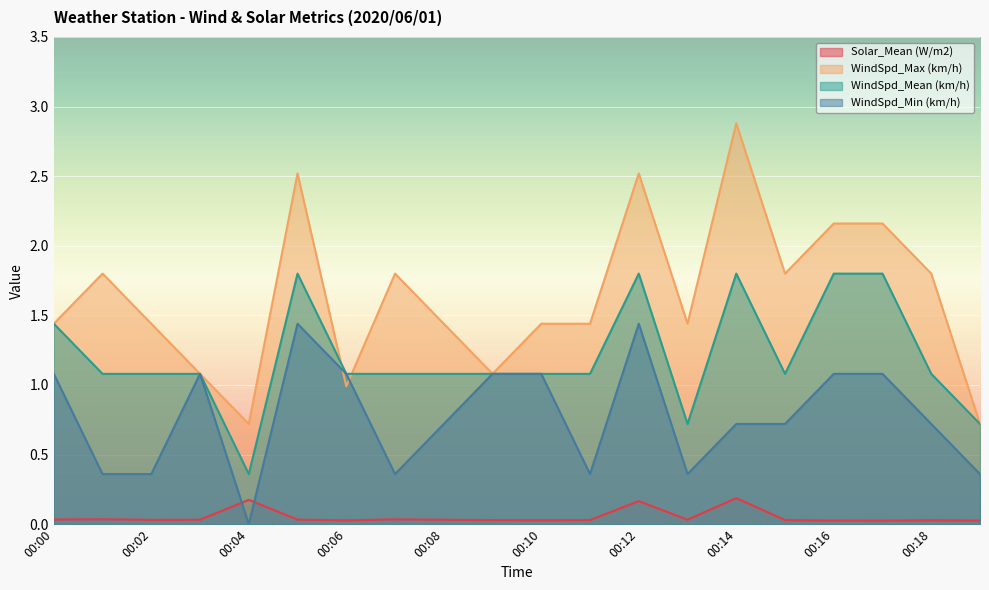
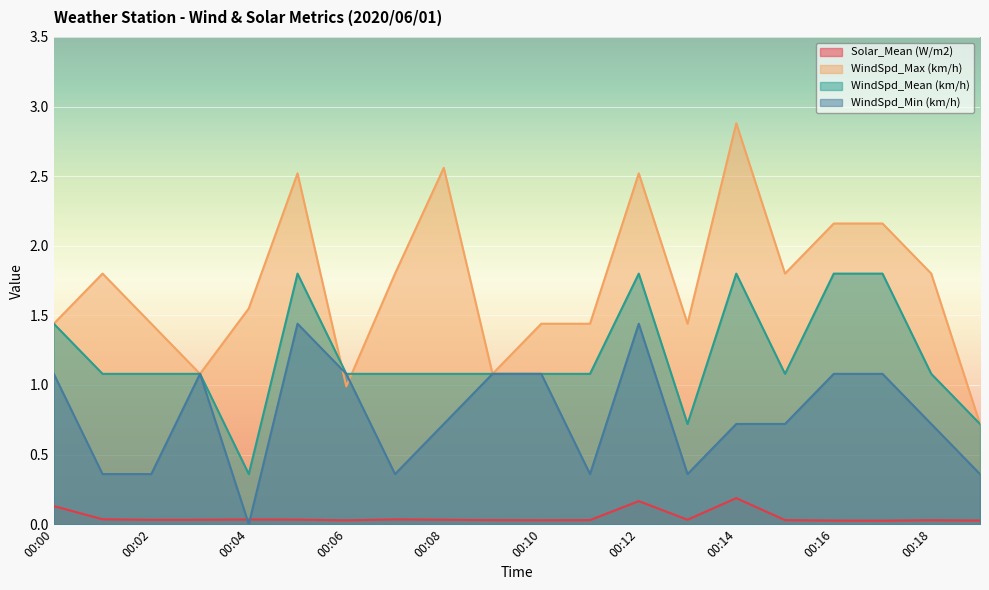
  {
    "Solar_Mean (W/m2)": {
-     "00:00": 0.03,
+     "00:00": 0.13,
      "00:02": 0.03,
-     "00:04": 0.17,
+     "00:04": 0.03,
      "00:06": 0.03,
      "00:08": 0.03,
      "00:10": 0.03,
      "00:12": 0.17,
      "00:14": 0.19,
      "00:16": 0.03,
      "00:18": 0.03
    },
    "WindSpd_Max (km/h)": {
      "00:02": 1.44,
-     "00:04": 0.72,
+     "00:04": 1.55,
      "00:06": 0.99,
-     "00:08": 1.44,
+     "00:08": 2.56,
      "00:10": 1.44,
      "00:12": 2.52,
      "00:14": 2.88,
      "00:16": 2.16,
      "00:18": 1.80
    }
  }
